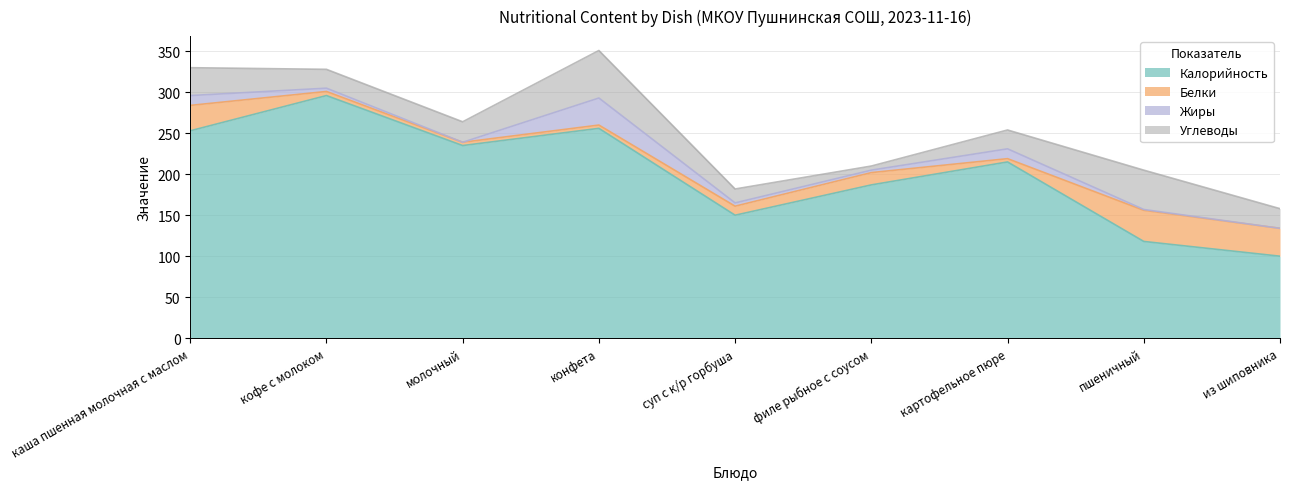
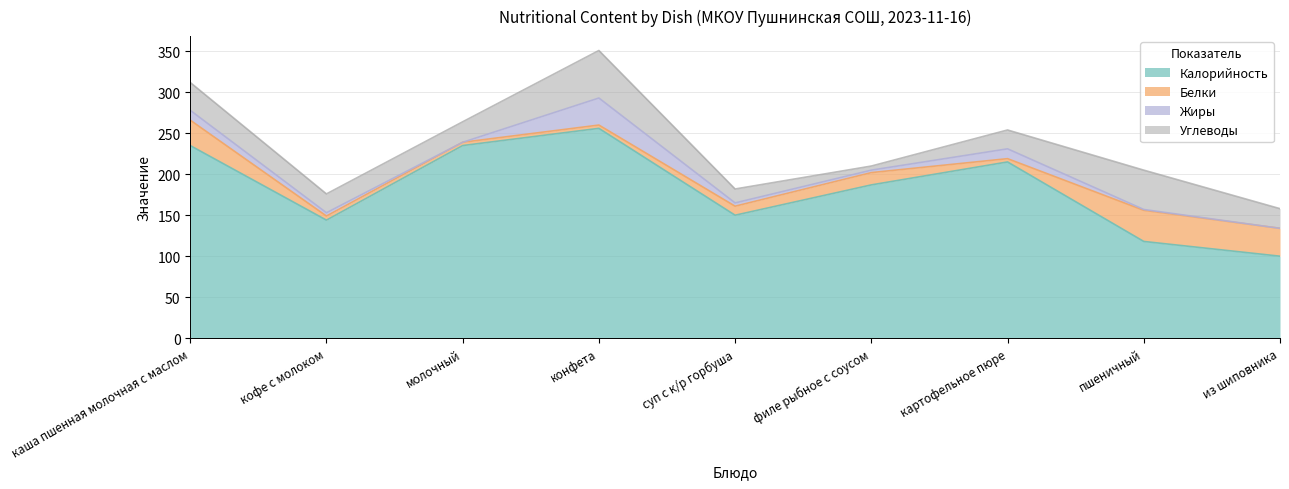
  {
    "Калорийность": {
-     "каша пшенная молочная с маслом": 250,
-     "кофе с молоком": 300,
+     "каша пшенная молочная с маслом": 240,
+     "кофе с молоком": 140,
      "молочный": 240,
      "конфета": 260,
      "суп с к/р горбуша": 150,
      "филе рыбное с соусом": 190,
      "картофельное пюре": 220,
      "пшеничный": 120,
      "из шиповника": 100
    },
    "Белки": {
      "каша пшенная молочная с маслом": 30,
      "кофе с молоком": 10,
      "конфета": 0,
      "суп с к/р горбуша": 10,
      "картофельное пюре": 0
    }
  }
